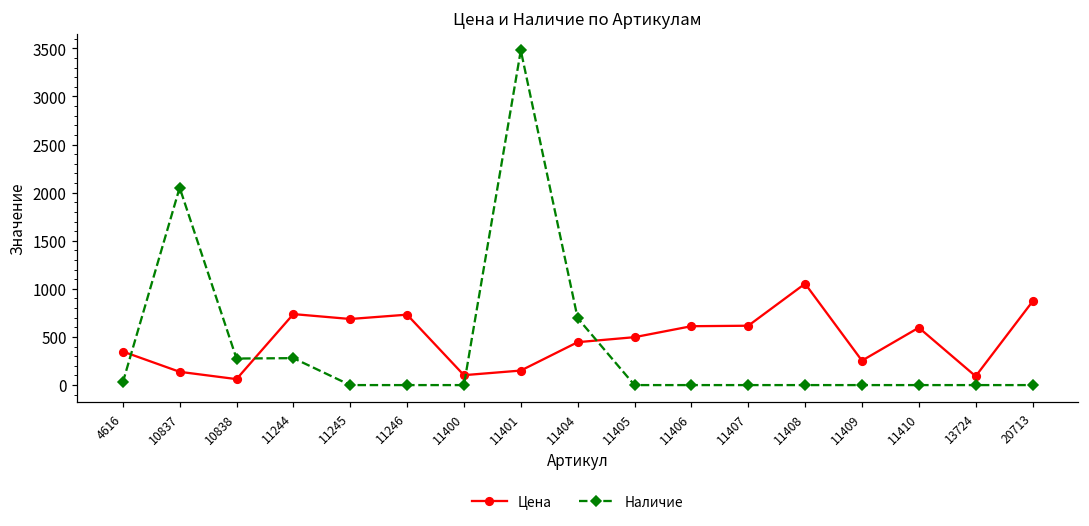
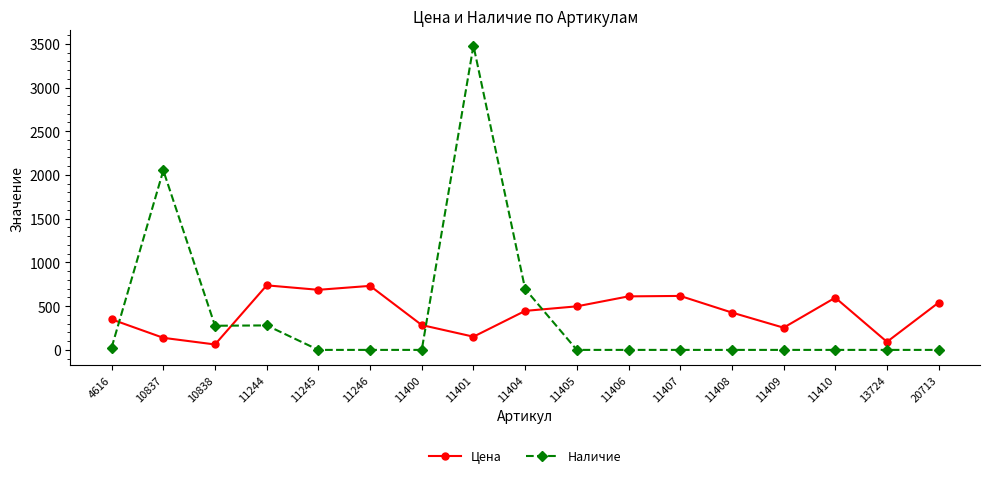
  {
    "Цена": {
      "4616": 300,
      "10837": 100,
      "10838": 100,
      "11244": 700,
      "11245": 700,
      "11246": 700,
-     "11400": 100,
+     "11400": 300,
      "11401": 200,
      "11404": 400,
      "11405": 500,
      "11406": 600,
      "11407": 600,
-     "11408": 1100,
+     "11408": 400,
      "11409": 300,
      "11410": 600,
      "13724": 100,
-     "20713": 900
+     "20713": 500
    },
    "Наличие": {
      "4616": 0,
      "10837": 2100,
      "10838": 300,
      "11244": 300,
      "11245": 0,
      "11246": 0,
      "11400": 0,
      "11401": 3500,
      "11404": 700,
      "11405": 0,
      "11406": 0,
      "11407": 0,
      "11408": 0,
      "11409": 0,
      "11410": 0,
      "13724": 0,
      "20713": 0
    }
  }
